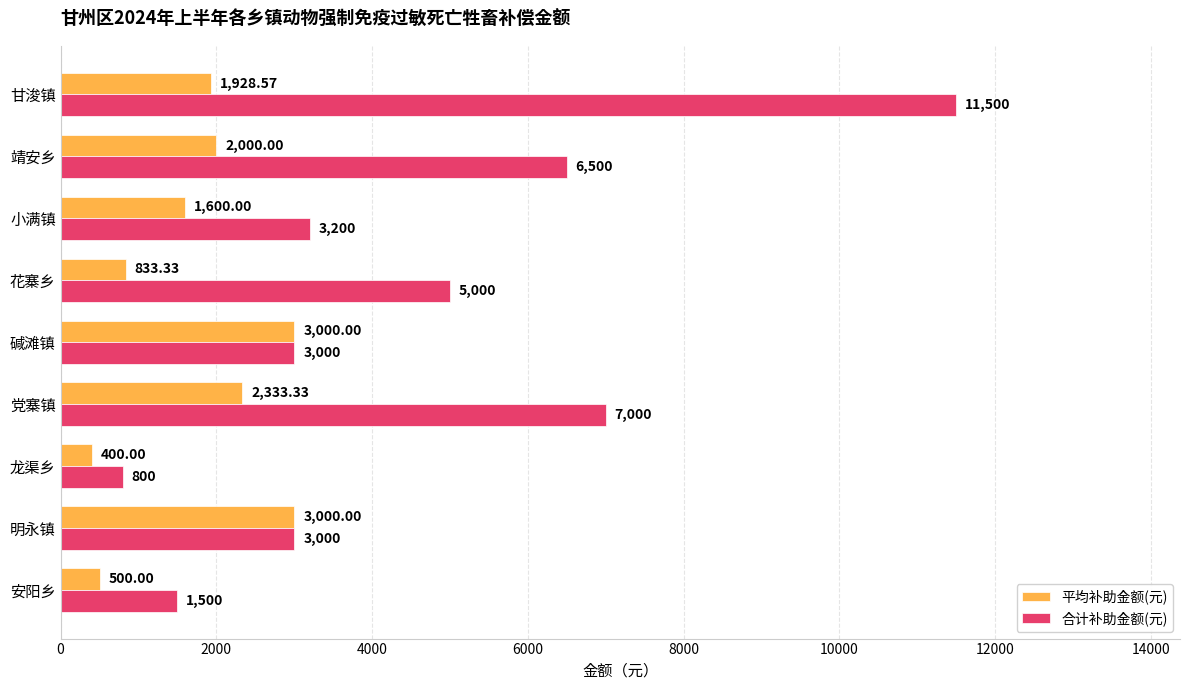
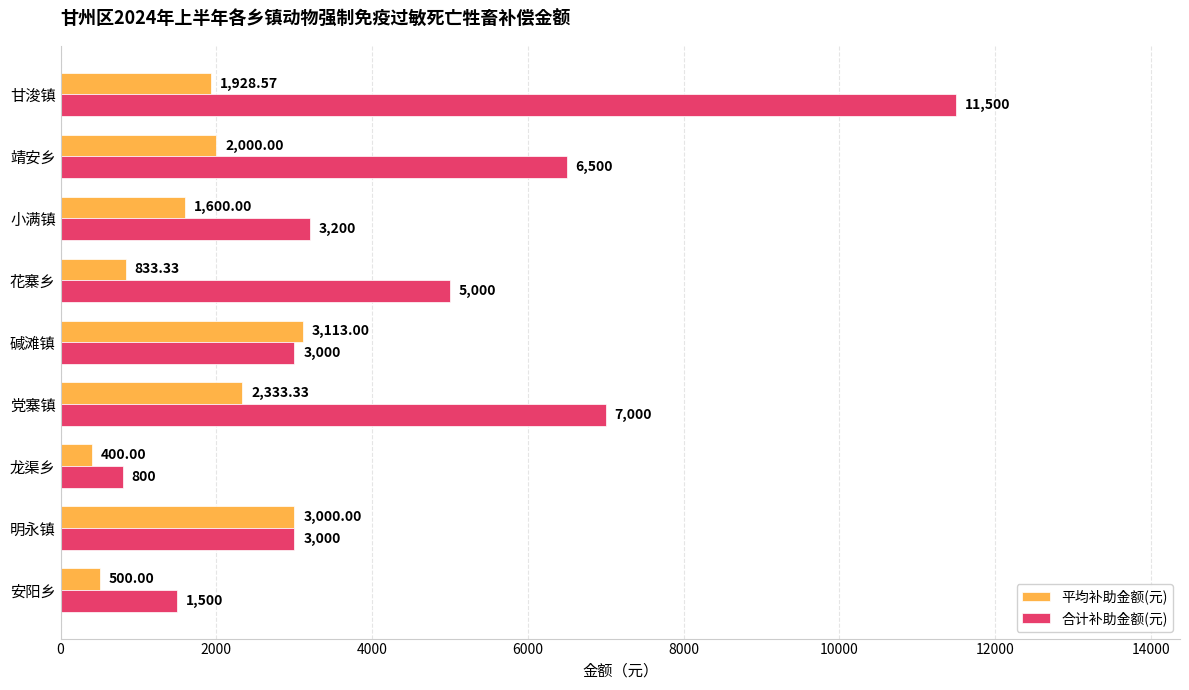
  {
    "平均补助金额(元)": {
      "甘浚镇": "1,928.57",
      "靖安乡": "2,000.00",
      "小满镇": "1,600.00",
      "花寨乡": "833.33",
-     "碱滩镇": "3,000.00",
+     "碱滩镇": "3,113.00",
      "党寨镇": "2,333.33",
      "龙渠乡": "400.00",
      "明永镇": "3,000.00",
      "安阳乡": "500.00"
    },
    "合计补助金额(元)": {
      "甘浚镇": "11,500",
      "靖安乡": "6,500",
      "小满镇": "3,200",
      "花寨乡": "5,000",
      "碱滩镇": "3,000",
      "党寨镇": "7,000",
      "龙渠乡": "800",
      "明永镇": "3,000",
      "安阳乡": "1,500"
    }
  }
